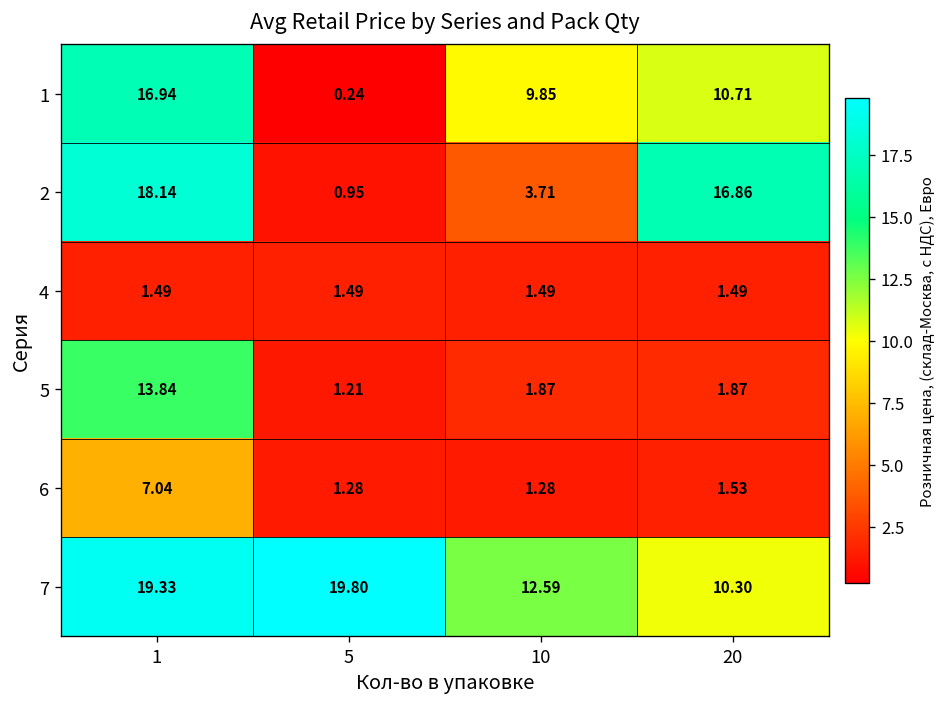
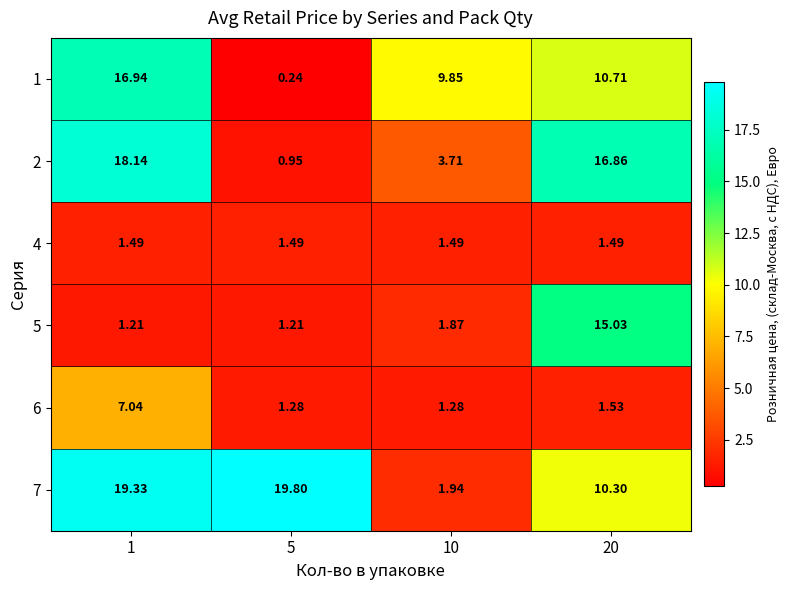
  {
    "1": {
      "1": 16.94,
      "5": 0.24,
      "10": 9.85,
      "20": 10.71
    },
    "2": {
      "1": 18.14,
      "5": 0.95,
      "10": 3.71,
      "20": 16.86
    },
    "4": {
      "1": 1.49,
      "5": 1.49,
      "10": 1.49,
      "20": 1.49
    },
    "5": {
-     "1": 13.84,
+     "1": 1.21,
      "5": 1.21,
      "10": 1.87,
-     "20": 1.87
+     "20": 15.03
    },
    "6": {
      "1": 7.04,
      "5": 1.28,
      "10": 1.28,
      "20": 1.53
    },
    "7": {
      "1": 19.33,
      "5": 19.80,
-     "10": 12.59,
+     "10": 1.94,
      "20": 10.30
    }
  }
